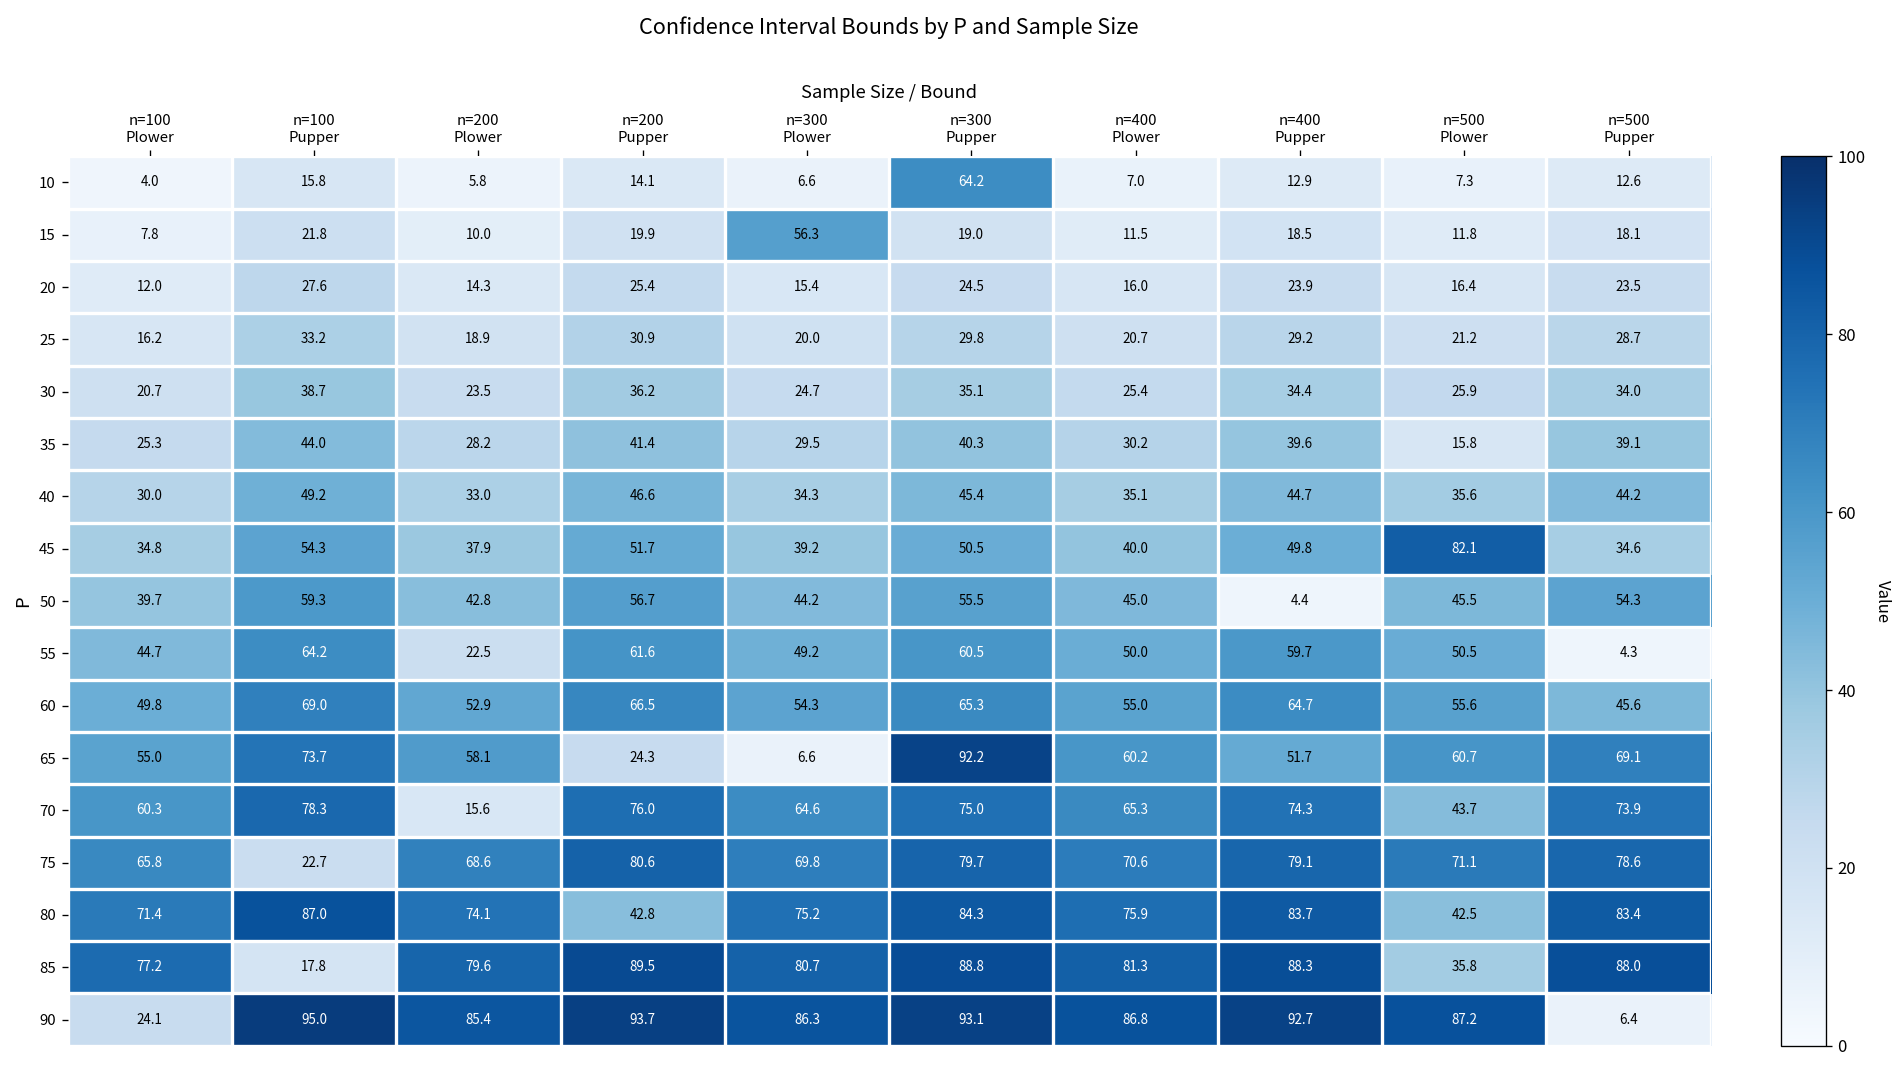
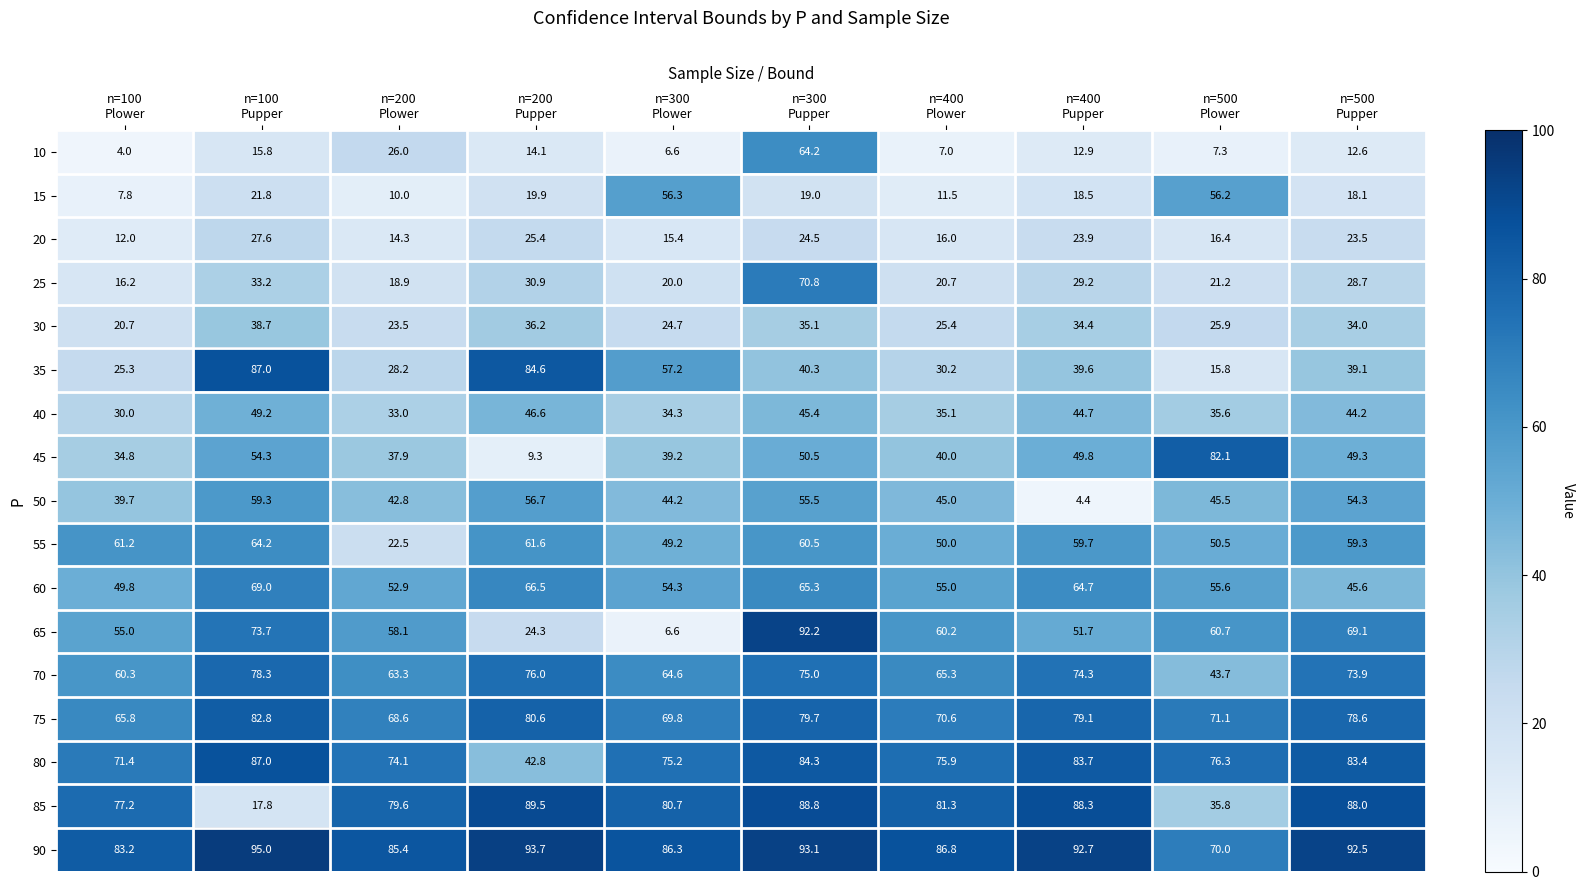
  {
    "10": {
      "n=100 Plower": 4.0,
      "n=100 Pupper": 15.8,
-     "n=200 Plower": 5.8,
+     "n=200 Plower": 26.0,
      "n=200 Pupper": 14.1,
      "n=300 Plower": 6.6,
      "n=300 Pupper": 64.2,
      "n=400 Plower": 7.0,
      "n=400 Pupper": 12.9,
      "n=500 Plower": 7.3,
      "n=500 Pupper": 12.6
    },
    "15": {
      "n=100 Plower": 7.8,
      "n=100 Pupper": 21.8,
      "n=200 Plower": 10.0,
      "n=200 Pupper": 19.9,
      "n=300 Plower": 56.3,
      "n=300 Pupper": 19.0,
      "n=400 Plower": 11.5,
      "n=400 Pupper": 18.5,
-     "n=500 Plower": 11.8,
+     "n=500 Plower": 56.2,
      "n=500 Pupper": 18.1
    },
    "20": {
      "n=100 Plower": 12.0,
      "n=100 Pupper": 27.6,
      "n=200 Plower": 14.3,
      "n=200 Pupper": 25.4,
      "n=300 Plower": 15.4,
      "n=300 Pupper": 24.5,
      "n=400 Plower": 16.0,
      "n=400 Pupper": 23.9,
      "n=500 Plower": 16.4,
      "n=500 Pupper": 23.5
    },
    "25": {
      "n=100 Plower": 16.2,
      "n=100 Pupper": 33.2,
      "n=200 Plower": 18.9,
      "n=200 Pupper": 30.9,
      "n=300 Plower": 20.0,
-     "n=300 Pupper": 29.8,
+     "n=300 Pupper": 70.8,
      "n=400 Plower": 20.7,
      "n=400 Pupper": 29.2,
      "n=500 Plower": 21.2,
      "n=500 Pupper": 28.7
    },
    "30": {
      "n=100 Plower": 20.7,
      "n=100 Pupper": 38.7,
      "n=200 Plower": 23.5,
      "n=200 Pupper": 36.2,
      "n=300 Plower": 24.7,
      "n=300 Pupper": 35.1,
      "n=400 Plower": 25.4,
      "n=400 Pupper": 34.4,
      "n=500 Plower": 25.9,
      "n=500 Pupper": 34.0
    },
    "35": {
      "n=100 Plower": 25.3,
-     "n=100 Pupper": 44.0,
+     "n=100 Pupper": 87.0,
      "n=200 Plower": 28.2,
-     "n=200 Pupper": 41.4,
-     "n=300 Plower": 29.5,
+     "n=200 Pupper": 84.6,
+     "n=300 Plower": 57.2,
      "n=300 Pupper": 40.3,
      "n=400 Plower": 30.2,
      "n=400 Pupper": 39.6,
      "n=500 Plower": 15.8,
      "n=500 Pupper": 39.1
    },
    "40": {
      "n=100 Plower": 30.0,
      "n=100 Pupper": 49.2,
      "n=200 Plower": 33.0,
      "n=200 Pupper": 46.6,
      "n=300 Plower": 34.3,
      "n=300 Pupper": 45.4,
      "n=400 Plower": 35.1,
      "n=400 Pupper": 44.7,
      "n=500 Plower": 35.6,
      "n=500 Pupper": 44.2
    },
    "45": {
      "n=100 Plower": 34.8,
      "n=100 Pupper": 54.3,
      "n=200 Plower": 37.9,
-     "n=200 Pupper": 51.7,
+     "n=200 Pupper": 9.3,
      "n=300 Plower": 39.2,
      "n=300 Pupper": 50.5,
      "n=400 Plower": 40.0,
      "n=400 Pupper": 49.8,
      "n=500 Plower": 82.1,
-     "n=500 Pupper": 34.6
+     "n=500 Pupper": 49.3
    },
    "50": {
      "n=100 Plower": 39.7,
      "n=100 Pupper": 59.3,
      "n=200 Plower": 42.8,
      "n=200 Pupper": 56.7,
      "n=300 Plower": 44.2,
      "n=300 Pupper": 55.5,
      "n=400 Plower": 45.0,
      "n=400 Pupper": 4.4,
      "n=500 Plower": 45.5,
      "n=500 Pupper": 54.3
    },
    "55": {
-     "n=100 Plower": 44.7,
+     "n=100 Plower": 61.2,
      "n=100 Pupper": 64.2,
      "n=200 Plower": 22.5,
      "n=200 Pupper": 61.6,
      "n=300 Plower": 49.2,
      "n=300 Pupper": 60.5,
      "n=400 Plower": 50.0,
      "n=400 Pupper": 59.7,
      "n=500 Plower": 50.5,
-     "n=500 Pupper": 4.3
+     "n=500 Pupper": 59.3
    },
    "60": {
      "n=100 Plower": 49.8,
      "n=100 Pupper": 69.0,
      "n=200 Plower": 52.9,
      "n=200 Pupper": 66.5,
      "n=300 Plower": 54.3,
      "n=300 Pupper": 65.3,
      "n=400 Plower": 55.0,
      "n=400 Pupper": 64.7,
      "n=500 Plower": 55.6,
      "n=500 Pupper": 45.6
    },
    "65": {
      "n=100 Plower": 55.0,
      "n=100 Pupper": 73.7,
      "n=200 Plower": 58.1,
      "n=200 Pupper": 24.3,
      "n=300 Plower": 6.6,
      "n=300 Pupper": 92.2,
      "n=400 Plower": 60.2,
      "n=400 Pupper": 51.7,
      "n=500 Plower": 60.7,
      "n=500 Pupper": 69.1
    },
    "70": {
      "n=100 Plower": 60.3,
      "n=100 Pupper": 78.3,
-     "n=200 Plower": 15.6,
+     "n=200 Plower": 63.3,
      "n=200 Pupper": 76.0,
      "n=300 Plower": 64.6,
      "n=300 Pupper": 75.0,
      "n=400 Plower": 65.3,
      "n=400 Pupper": 74.3,
      "n=500 Plower": 43.7,
      "n=500 Pupper": 73.9
    },
    "75": {
      "n=100 Plower": 65.8,
-     "n=100 Pupper": 22.7,
+     "n=100 Pupper": 82.8,
      "n=200 Plower": 68.6,
      "n=200 Pupper": 80.6,
      "n=300 Plower": 69.8,
      "n=300 Pupper": 79.7,
      "n=400 Plower": 70.6,
      "n=400 Pupper": 79.1,
      "n=500 Plower": 71.1,
      "n=500 Pupper": 78.6
    },
    "80": {
      "n=100 Plower": 71.4,
      "n=100 Pupper": 87.0,
      "n=200 Plower": 74.1,
      "n=200 Pupper": 42.8,
      "n=300 Plower": 75.2,
      "n=300 Pupper": 84.3,
      "n=400 Plower": 75.9,
      "n=400 Pupper": 83.7,
-     "n=500 Plower": 42.5,
+     "n=500 Plower": 76.3,
      "n=500 Pupper": 83.4
    },
    "85": {
      "n=100 Plower": 77.2,
      "n=100 Pupper": 17.8,
      "n=200 Plower": 79.6,
      "n=200 Pupper": 89.5,
      "n=300 Plower": 80.7,
      "n=300 Pupper": 88.8,
      "n=400 Plower": 81.3,
      "n=400 Pupper": 88.3,
      "n=500 Plower": 35.8,
      "n=500 Pupper": 88.0
    },
    "90": {
-     "n=100 Plower": 24.1,
+     "n=100 Plower": 83.2,
      "n=100 Pupper": 95.0,
      "n=200 Plower": 85.4,
      "n=200 Pupper": 93.7,
      "n=300 Plower": 86.3,
      "n=300 Pupper": 93.1,
      "n=400 Plower": 86.8,
      "n=400 Pupper": 92.7,
-     "n=500 Plower": 87.2,
-     "n=500 Pupper": 6.4
+     "n=500 Plower": 70.0,
+     "n=500 Pupper": 92.5
    }
  }
